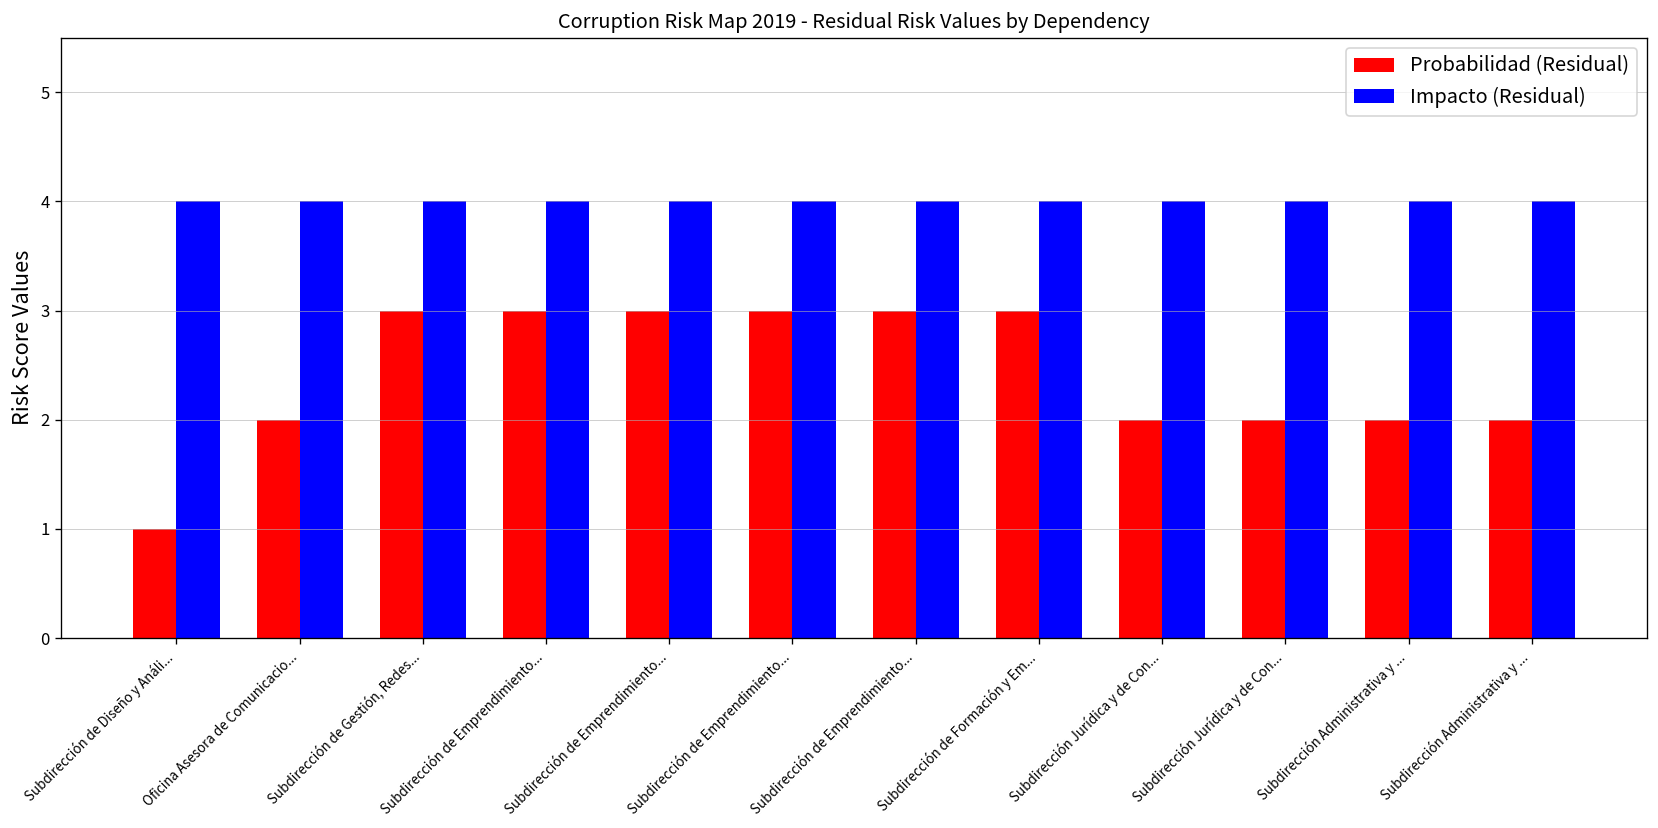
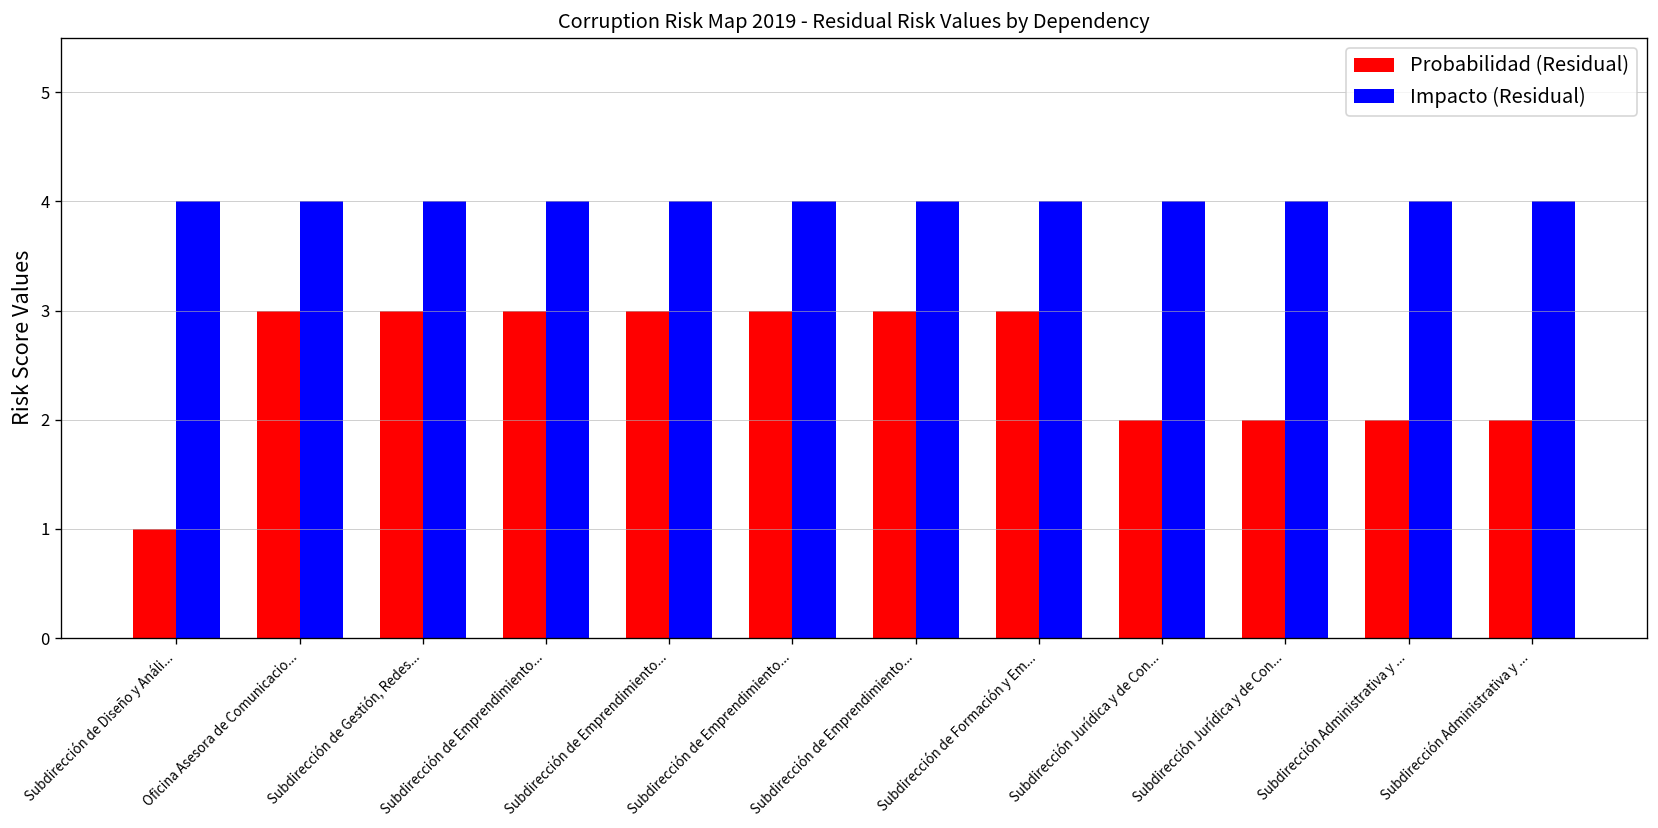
  {
    "Probabilidad (Residual)": {
      "Subdirección de Diseño y Análi...": 1,
-     "Oficina Asesora de Comunicacio...": 2,
+     "Oficina Asesora de Comunicacio...": 3,
      "Subdirección de Gestión, Redes...": 3,
      "Subdirección de Formación y Em...": 3
    },
    "Impacto (Residual)": {
      "Subdirección de Diseño y Análi...": 4,
      "Oficina Asesora de Comunicacio...": 4,
      "Subdirección de Gestión, Redes...": 4,
      "Subdirección de Formación y Em...": 4
    }
  }
